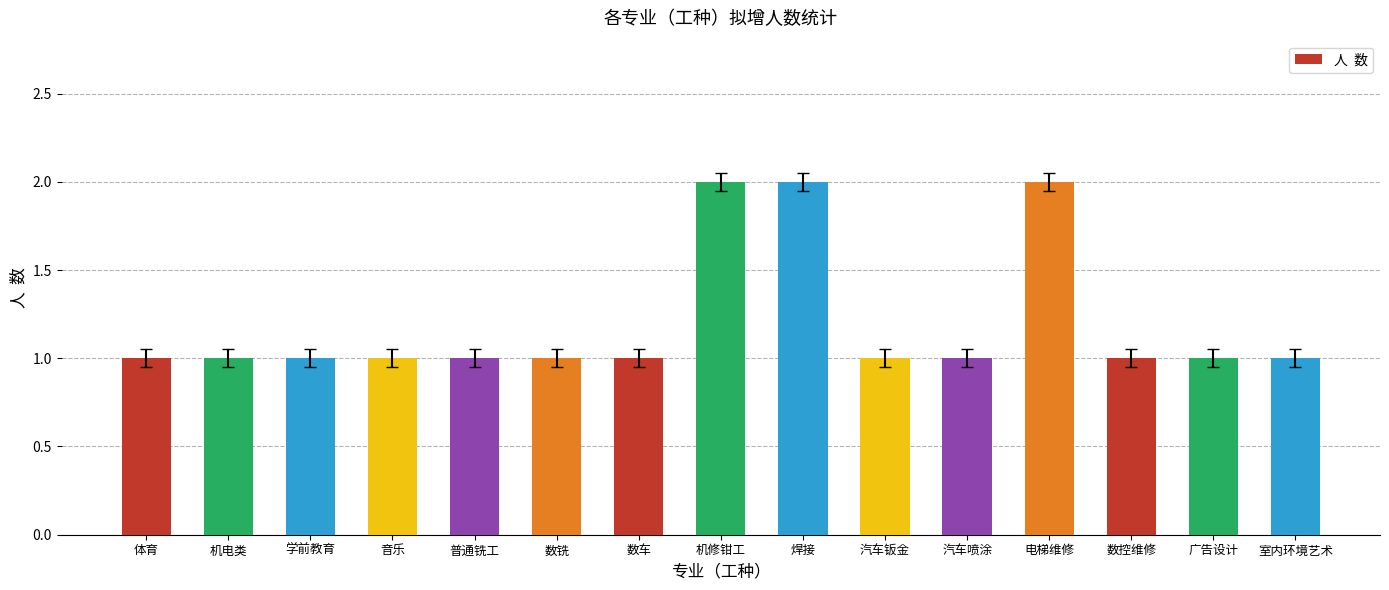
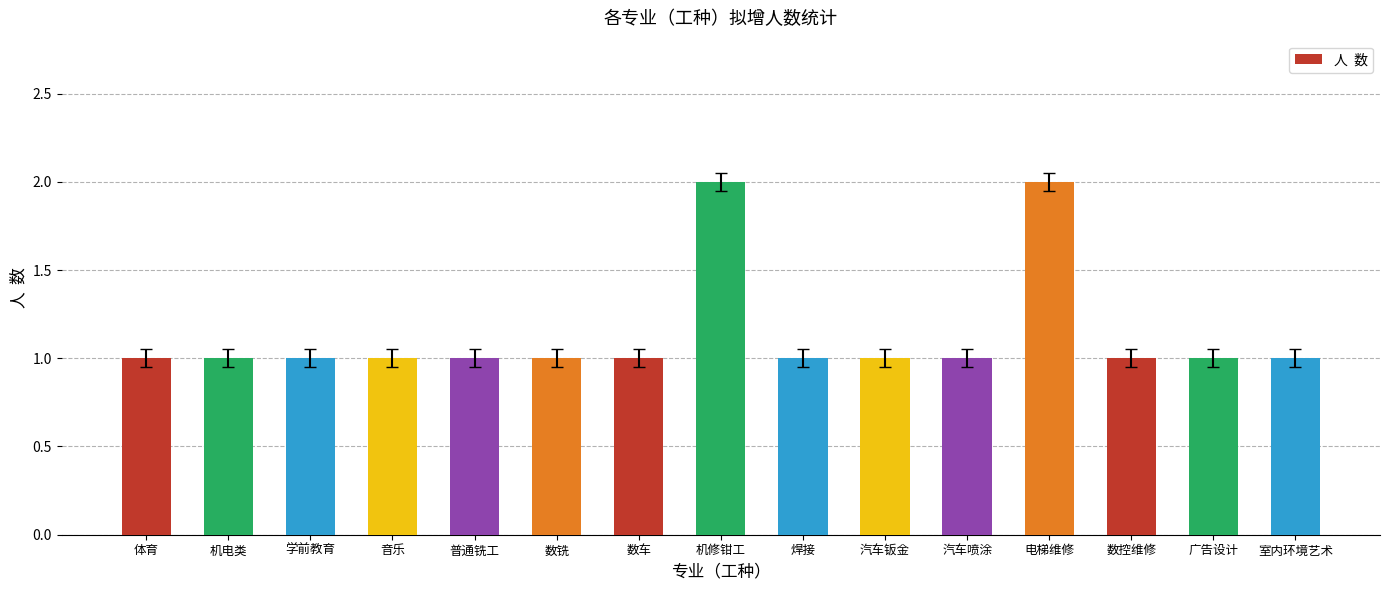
  {
    "人 数": {
      "体育": 1,
      "机电类": 1,
      "学前教育": 1,
      "音乐": 1,
      "普通铣工": 1,
      "数铣": 1,
      "数车": 1,
      "机修钳工": 2,
-     "焊接": 2,
+     "焊接": 1,
      "汽车钣金": 1,
      "汽车喷涂": 1,
      "电梯维修": 2,
      "数控维修": 1,
      "广告设计": 1,
      "室内环境艺术": 1
    }
  }
